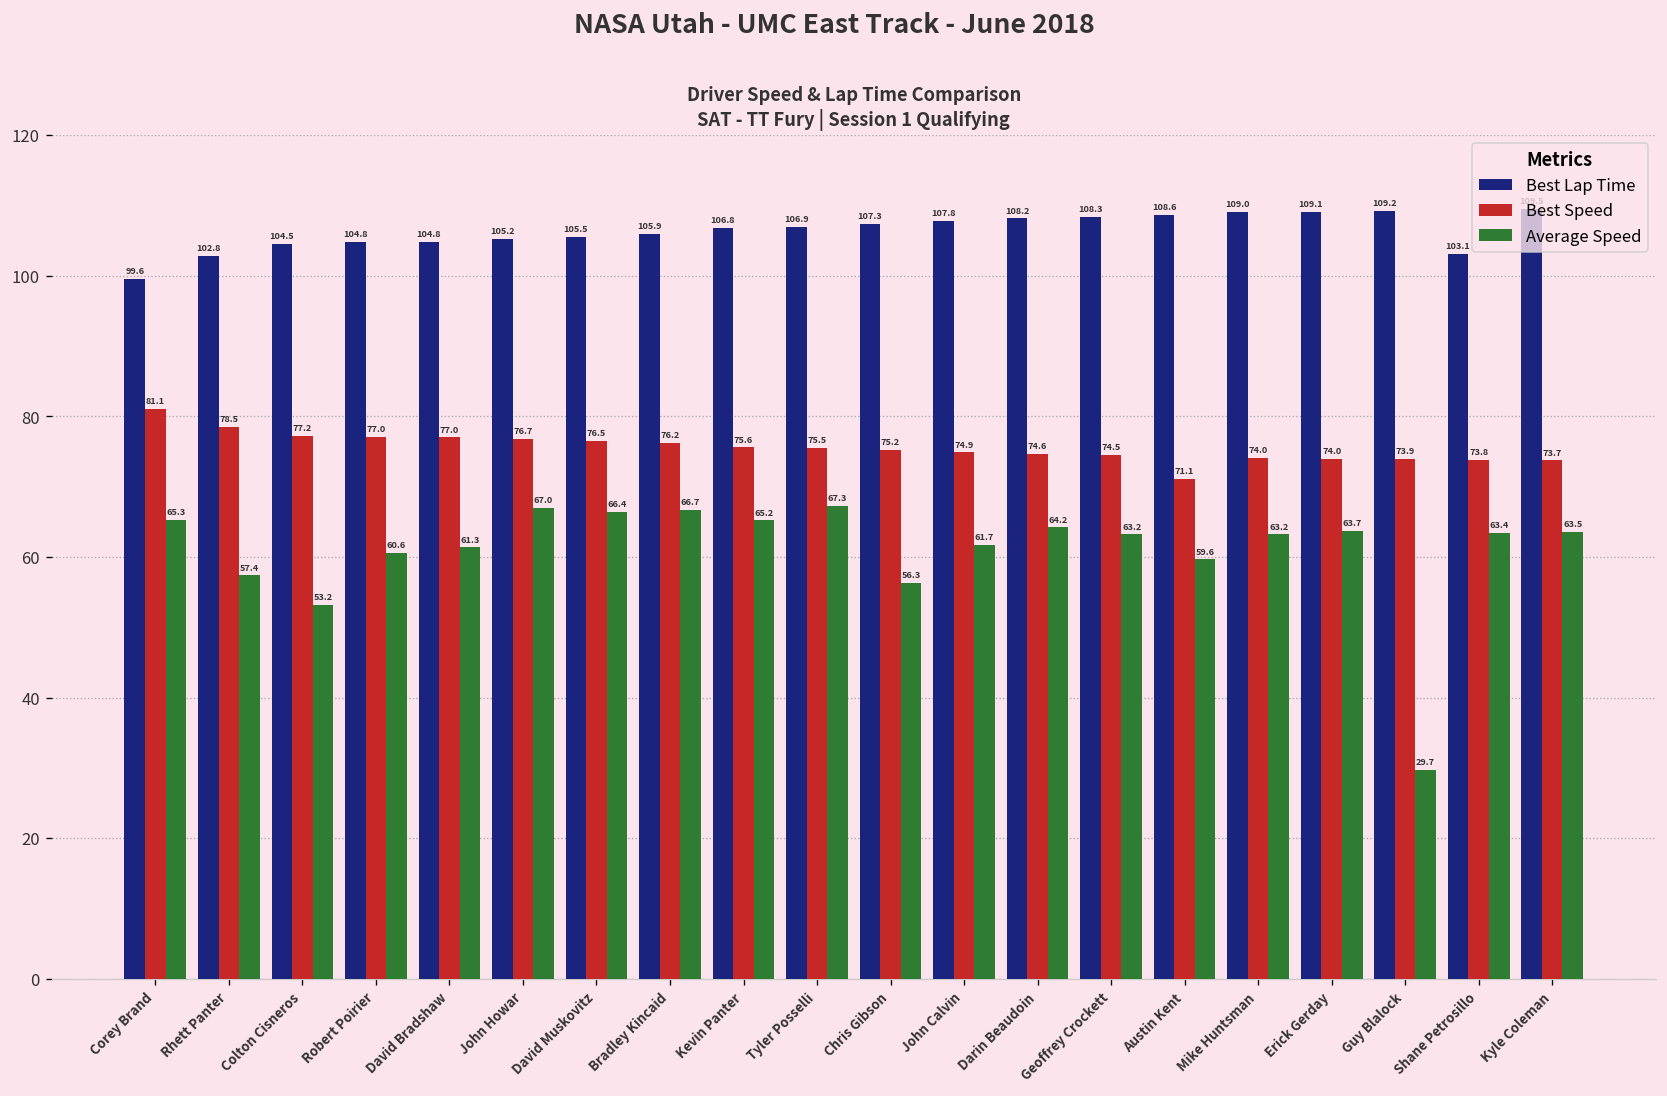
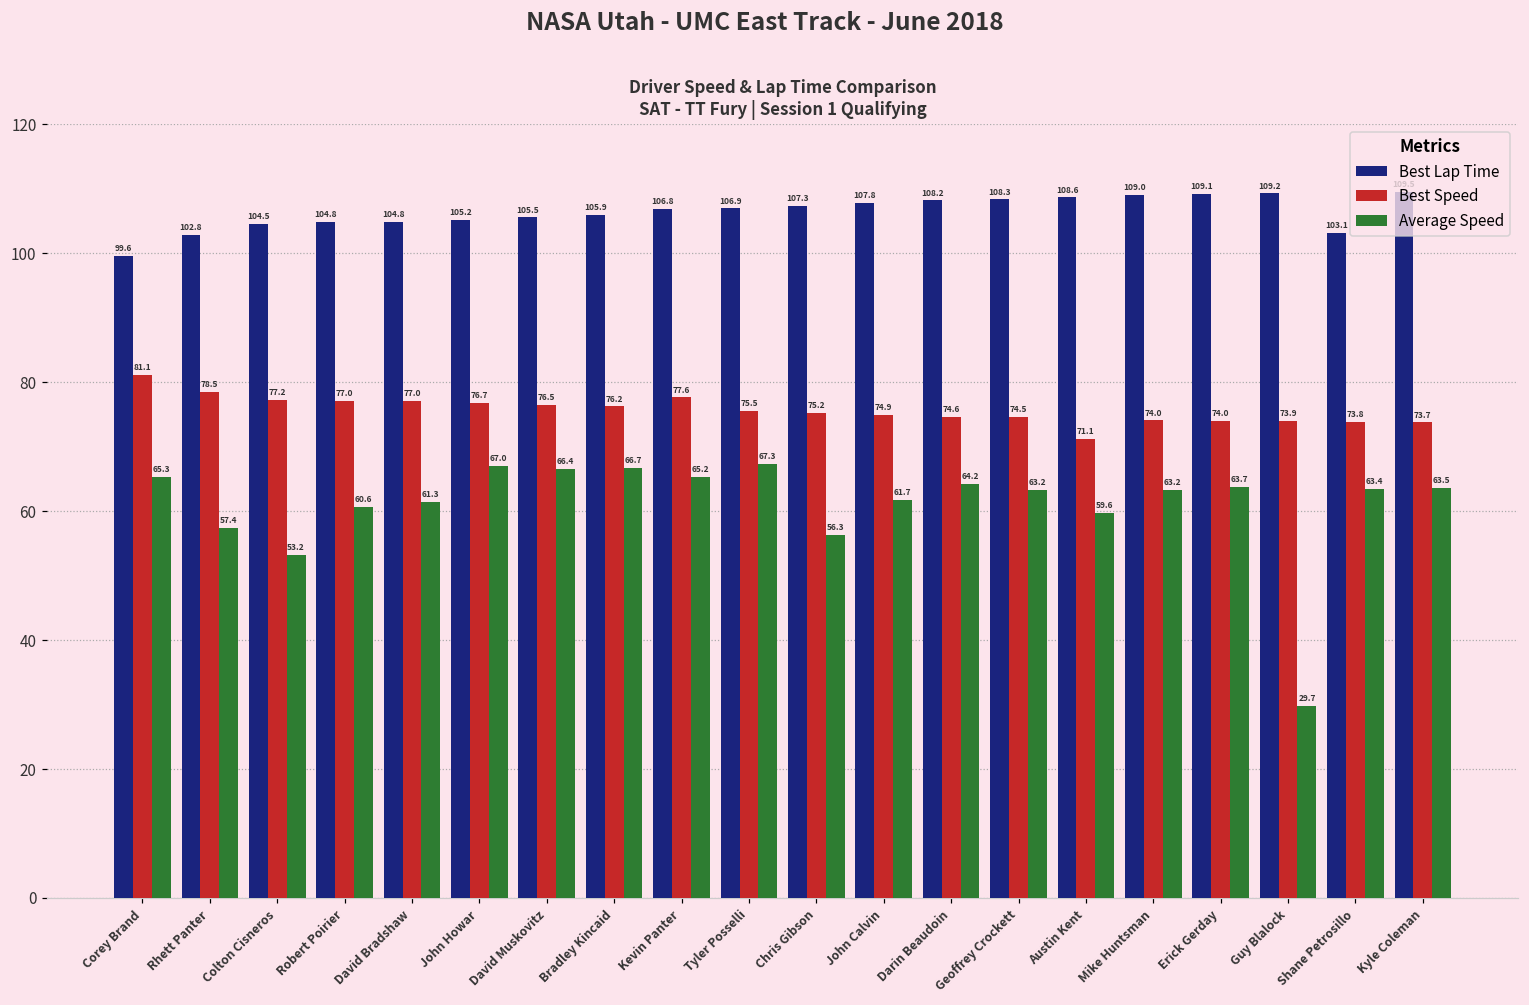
  {
    "Best Lap Time": {
      "Corey Brand": 99.6,
      "Rhett Panter": 102.8,
      "Colton Cisneros": 104.5,
      "Robert Poirier": 104.8,
      "David Bradshaw": 104.8,
      "John Howar": 105.2,
      "David Muskovitz": 105.5,
      "Bradley Kincaid": 105.9,
      "Kevin Panter": 106.8,
      "Tyler Posselli": 106.9,
      "Chris Gibson": 107.3,
      "John Calvin": 107.8,
      "Darin Beaudoin": 108.2,
      "Geoffrey Crockett": 108.3,
      "Austin Kent": 108.6,
      "Mike Huntsman": 109.0,
      "Erick Gerday": 109.1,
      "Guy Blalock": 109.2,
      "Shane Petrosillo": 103.1
    },
    "Best Speed": {
      "Corey Brand": 81.1,
      "Rhett Panter": 78.5,
      "Colton Cisneros": 77.2,
      "Robert Poirier": 77.0,
      "David Bradshaw": 77.0,
      "John Howar": 76.7,
      "David Muskovitz": 76.5,
      "Bradley Kincaid": 76.2,
-     "Kevin Panter": 75.6,
+     "Kevin Panter": 77.6,
      "Tyler Posselli": 75.5,
      "Chris Gibson": 75.2,
      "John Calvin": 74.9,
      "Darin Beaudoin": 74.6,
      "Geoffrey Crockett": 74.5,
      "Austin Kent": 71.1,
      "Mike Huntsman": 74.0,
      "Erick Gerday": 74.0,
      "Guy Blalock": 73.9,
      "Shane Petrosillo": 73.8,
      "Kyle Coleman": 73.7
    },
    "Average Speed": {
      "Corey Brand": 65.3,
      "Rhett Panter": 57.4,
      "Colton Cisneros": 53.2,
      "Robert Poirier": 60.6,
      "David Bradshaw": 61.3,
      "John Howar": 67.0,
      "David Muskovitz": 66.4,
      "Bradley Kincaid": 66.7,
      "Kevin Panter": 65.2,
      "Tyler Posselli": 67.3,
      "Chris Gibson": 56.3,
      "John Calvin": 61.7,
      "Darin Beaudoin": 64.2,
      "Geoffrey Crockett": 63.2,
      "Austin Kent": 59.6,
      "Mike Huntsman": 63.2,
      "Erick Gerday": 63.7,
      "Guy Blalock": 29.7,
      "Shane Petrosillo": 63.4,
      "Kyle Coleman": 63.5
    }
  }
